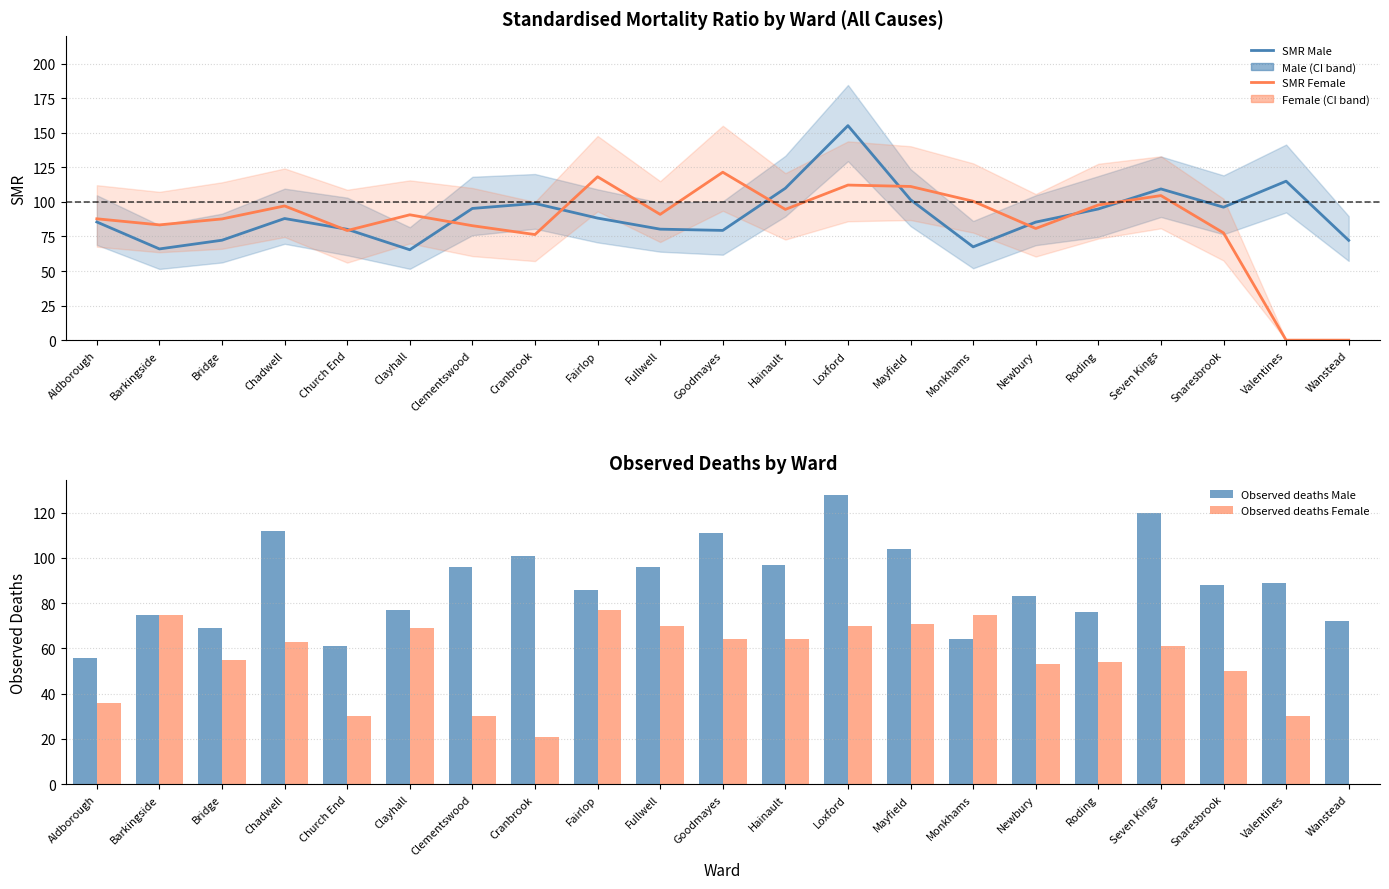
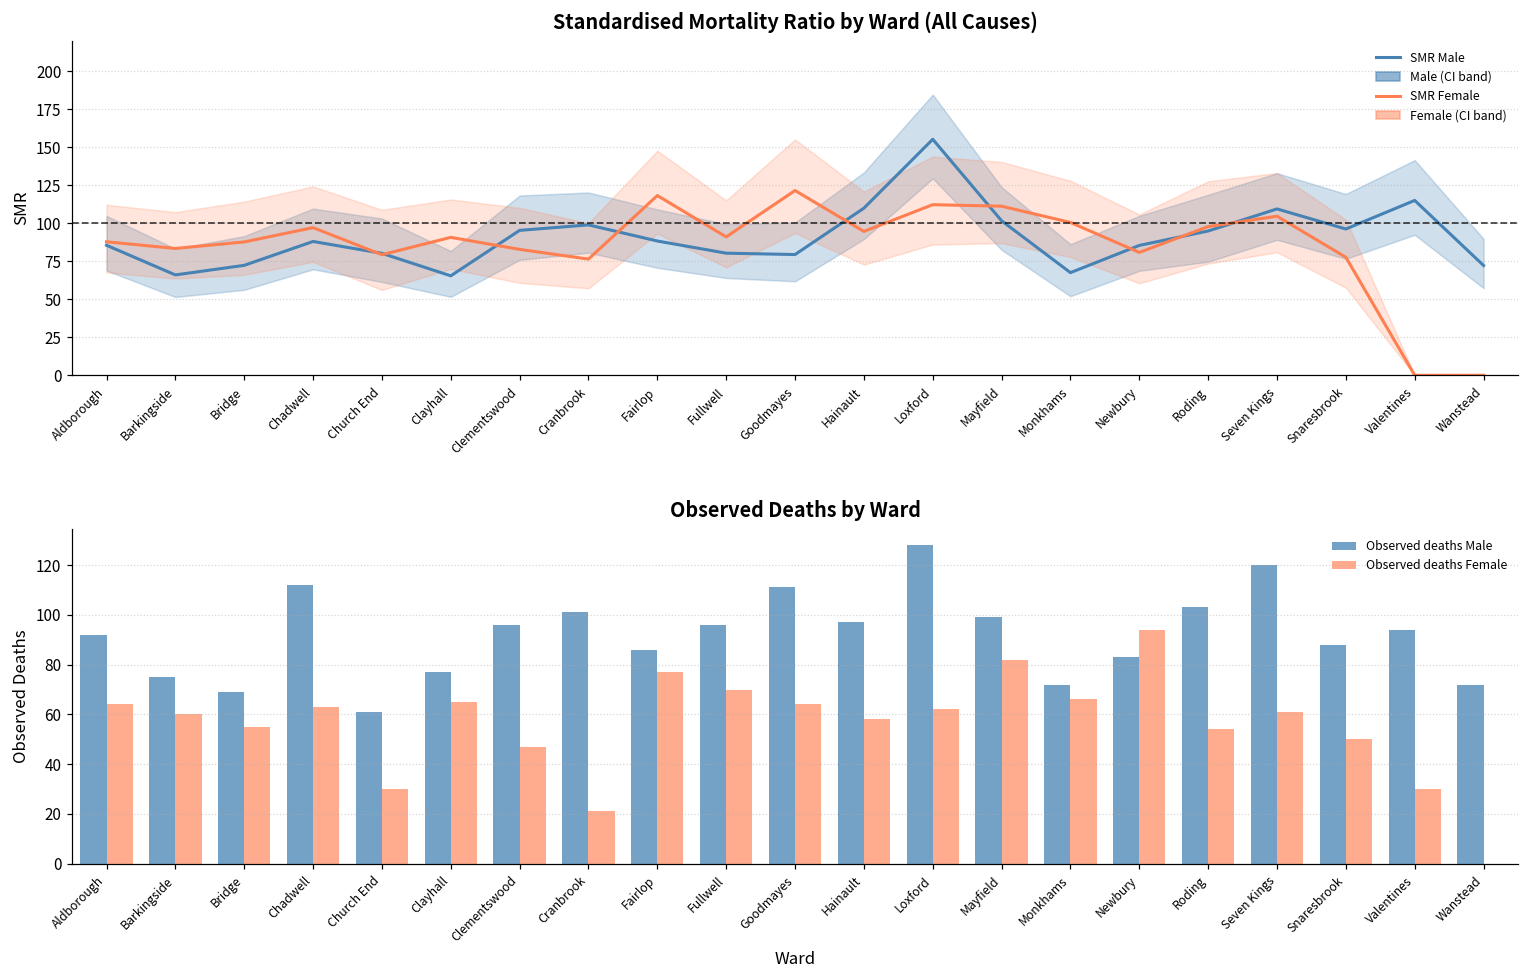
  {
    "Observed Deaths by Ward": {
      "Observed deaths Male": {
-       "Aldborough": 56,
+       "Aldborough": 92,
        "Barkingside": 75,
        "Bridge": 69,
        "Chadwell": 112,
        "Church End": 61,
        "Clayhall": 77,
        "Clementswood": 96,
        "Cranbrook": 101,
        "Fairlop": 86,
        "Fullwell": 96,
        "Goodmayes": 111,
        "Hainault": 97,
        "Loxford": 128,
-       "Mayfield": 104,
-       "Monkhams": 64,
+       "Mayfield": 99,
+       "Monkhams": 72,
        "Newbury": 83,
-       "Roding": 76,
+       "Roding": 103,
        "Seven Kings": 120,
        "Snaresbrook": 88,
-       "Valentines": 89,
+       "Valentines": 94,
        "Wanstead": 72
      },
      "Observed deaths Female": {
-       "Aldborough": 36,
-       "Barkingside": 75,
+       "Aldborough": 64,
+       "Barkingside": 60,
        "Bridge": 55,
        "Chadwell": 63,
        "Church End": 30,
-       "Clayhall": 69,
-       "Clementswood": 30,
+       "Clayhall": 65,
+       "Clementswood": 47,
        "Cranbrook": 21,
        "Fairlop": 77,
        "Fullwell": 70,
        "Goodmayes": 64,
-       "Hainault": 64,
-       "Loxford": 70,
-       "Mayfield": 71,
-       "Monkhams": 75,
-       "Newbury": 53,
+       "Hainault": 58,
+       "Loxford": 62,
+       "Mayfield": 82,
+       "Monkhams": 66,
+       "Newbury": 94,
        "Roding": 54,
        "Seven Kings": 61,
        "Snaresbrook": 50,
        "Valentines": 30,
        "Wanstead": 0
      }
    }
  }
